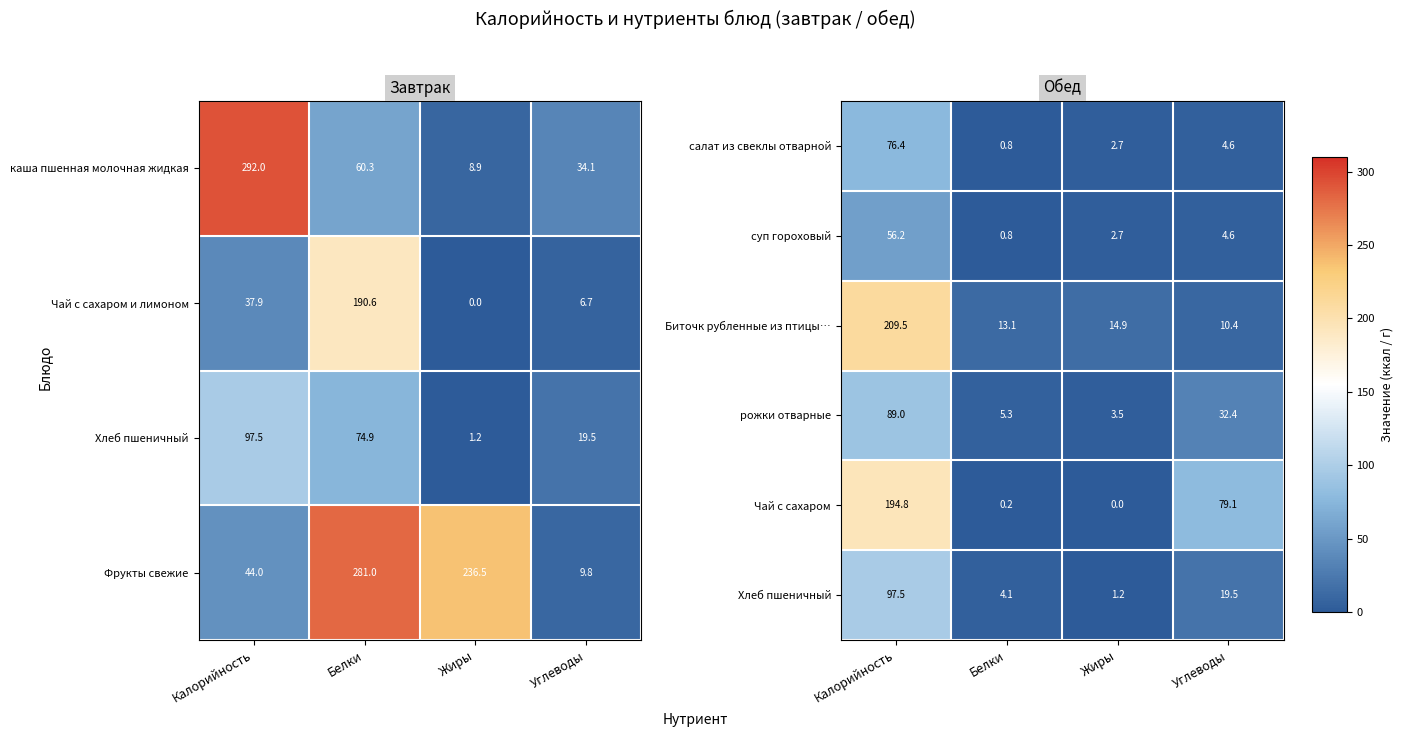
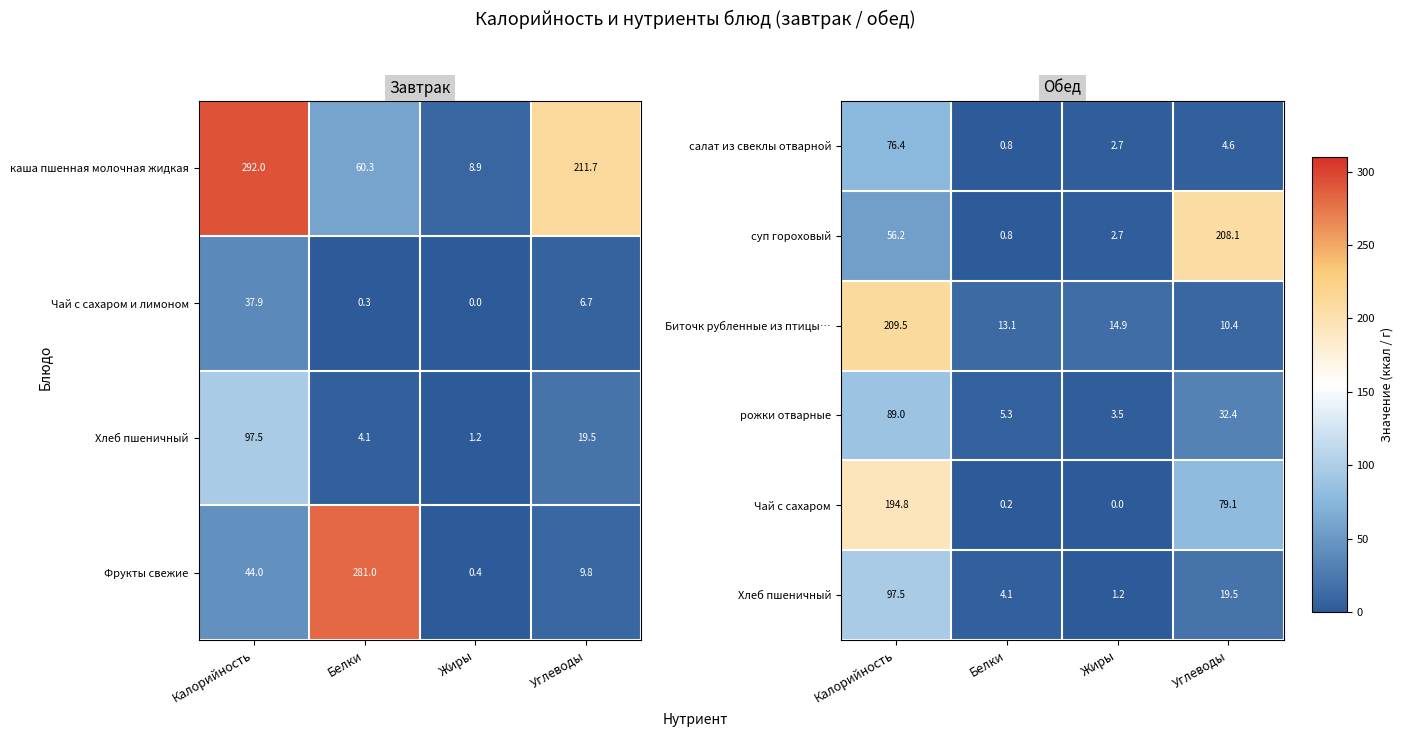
  {
    "Завтрак": {
      "каша пшенная молочная жидкая": {
        "Калорийность": 292.0,
        "Белки": 60.3,
        "Жиры": 8.9,
-       "Углеводы": 34.1
+       "Углеводы": 211.7
      },
      "Чай с сахаром и лимоном": {
        "Калорийность": 37.9,
-       "Белки": 190.6,
+       "Белки": 0.3,
        "Жиры": 0.0,
        "Углеводы": 6.7
      },
      "Хлеб пшеничный": {
        "Калорийность": 97.5,
-       "Белки": 74.9,
+       "Белки": 4.1,
        "Жиры": 1.2,
        "Углеводы": 19.5
      },
      "Фрукты свежие": {
        "Калорийность": 44.0,
        "Белки": 281.0,
-       "Жиры": 236.5,
+       "Жиры": 0.4,
        "Углеводы": 9.8
      }
    },
    "Обед": {
      "салат из свеклы отварной": {
        "Калорийность": 76.4,
        "Белки": 0.8,
        "Жиры": 2.7,
        "Углеводы": 4.6
      },
      "суп гороховый": {
        "Калорийность": 56.2,
        "Белки": 0.8,
        "Жиры": 2.7,
-       "Углеводы": 4.6
+       "Углеводы": 208.1
      },
      "Биточк рубленные из птицы…": {
        "Калорийность": 209.5,
        "Белки": 13.1,
        "Жиры": 14.9,
        "Углеводы": 10.4
      },
      "рожки отварные": {
        "Калорийность": 89.0,
        "Белки": 5.3,
        "Жиры": 3.5,
        "Углеводы": 32.4
      },
      "Чай с сахаром": {
        "Калорийность": 194.8,
        "Белки": 0.2,
        "Жиры": 0.0,
        "Углеводы": 79.1
      },
      "Хлеб пшеничный": {
        "Калорийность": 97.5,
        "Белки": 4.1,
        "Жиры": 1.2,
        "Углеводы": 19.5
      }
    }
  }
